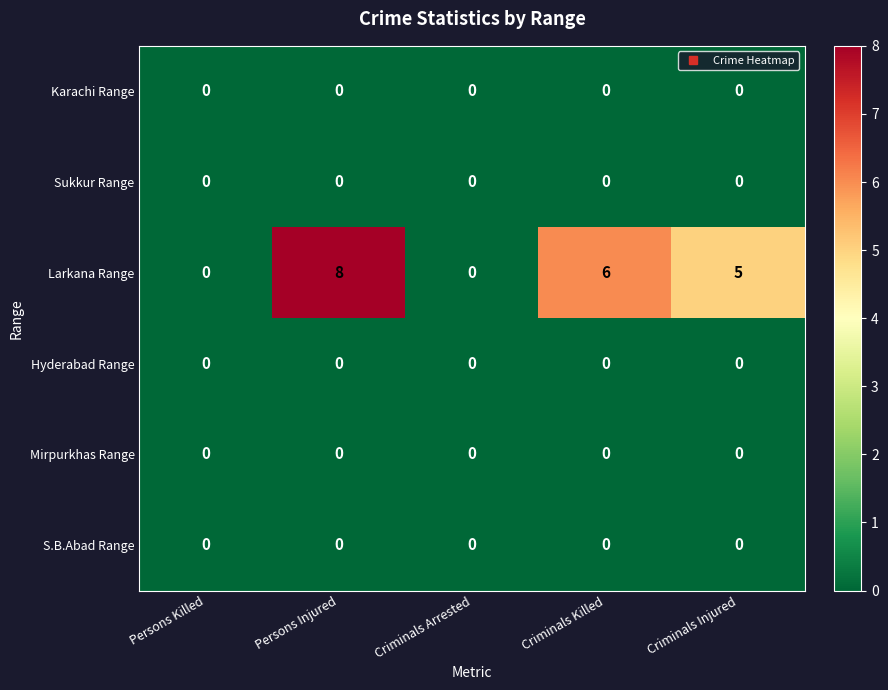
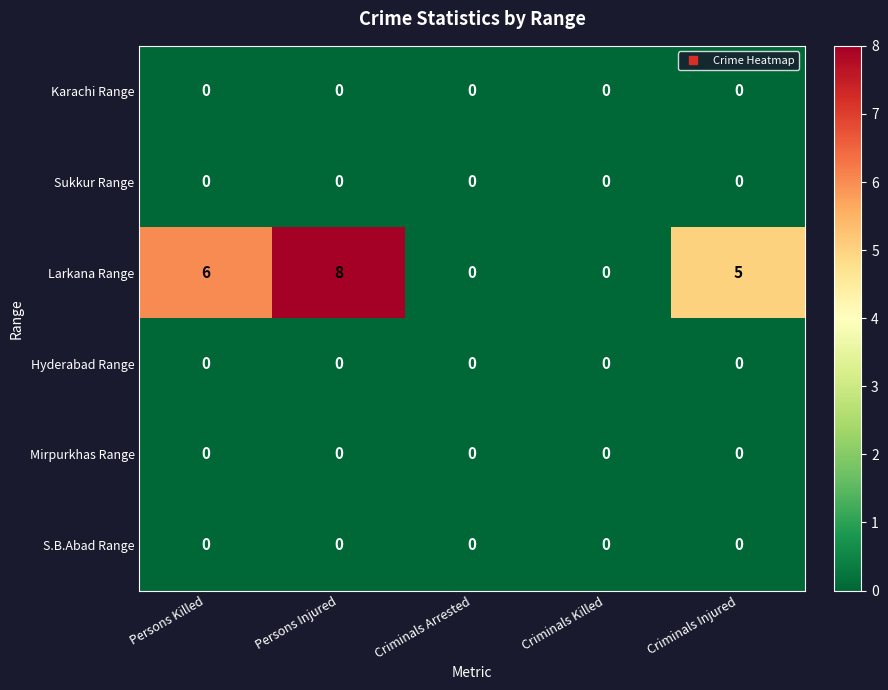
  {
    "Karachi Range": {
      "Persons Killed": 0,
      "Persons Injured": 0,
      "Criminals Arrested": 0,
      "Criminals Killed": 0,
      "Criminals Injured": 0
    },
    "Sukkur Range": {
      "Persons Killed": 0,
      "Persons Injured": 0,
      "Criminals Arrested": 0,
      "Criminals Killed": 0,
      "Criminals Injured": 0
    },
    "Larkana Range": {
-     "Persons Killed": 0,
+     "Persons Killed": 6,
      "Persons Injured": 8,
      "Criminals Arrested": 0,
-     "Criminals Killed": 6,
+     "Criminals Killed": 0,
      "Criminals Injured": 5
    },
    "Hyderabad Range": {
      "Persons Killed": 0,
      "Persons Injured": 0,
      "Criminals Arrested": 0,
      "Criminals Killed": 0,
      "Criminals Injured": 0
    },
    "Mirpurkhas Range": {
      "Persons Killed": 0,
      "Persons Injured": 0,
      "Criminals Arrested": 0,
      "Criminals Killed": 0,
      "Criminals Injured": 0
    },
    "S.B.Abad Range": {
      "Persons Killed": 0,
      "Persons Injured": 0,
      "Criminals Arrested": 0,
      "Criminals Killed": 0,
      "Criminals Injured": 0
    }
  }
